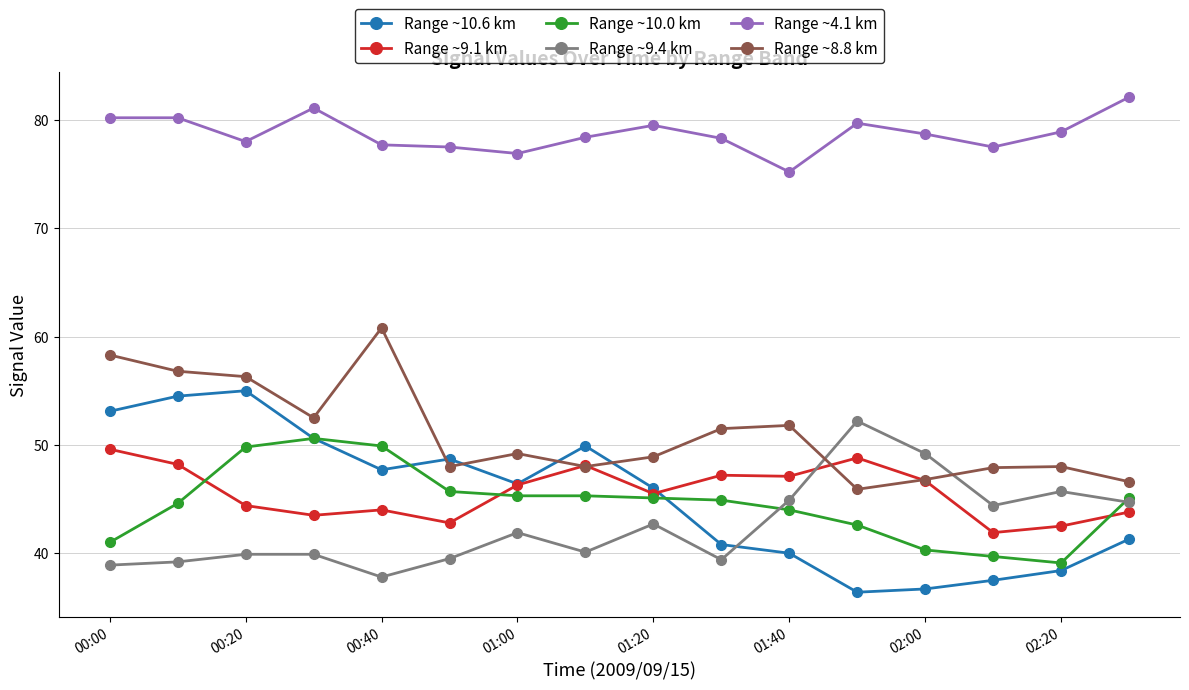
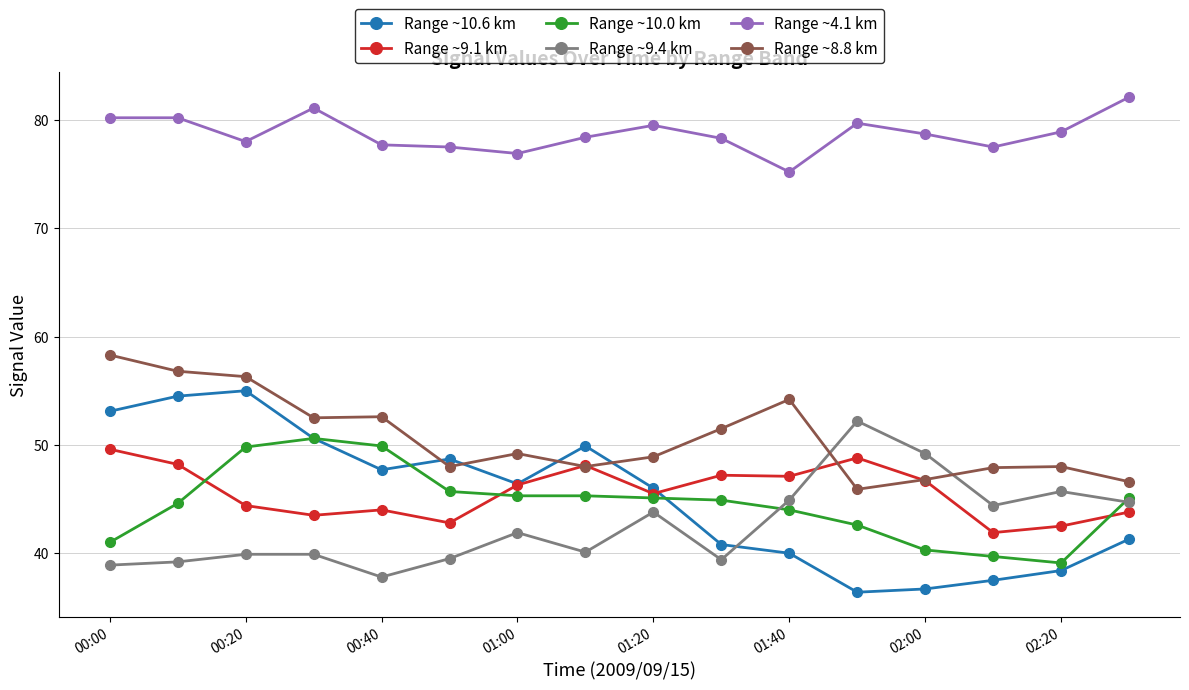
  {
    "Range ~10.6 km": {
      "00:00": 53.1,
      "00:20": 55.0,
      "00:40": 47.7,
      "01:20": 46.0,
      "01:40": 40.0,
      "02:00": 36.7,
      "02:20": 38.4
    },
    "Range ~9.1 km": {
      "00:00": 49.6,
      "00:20": 44.4,
      "00:40": 44.0,
      "01:20": 45.5,
      "01:40": 47.1,
      "02:20": 42.5
    },
    "Range ~10.0 km": {
      "00:00": 41.0,
      "00:20": 49.8,
      "00:40": 49.9,
      "01:00": 45.3,
      "01:20": 45.1,
      "01:40": 44.0,
      "02:00": 40.3,
      "02:20": 39.1
    },
    "Range ~9.4 km": {
      "00:00": 38.9,
      "00:20": 39.9,
      "00:40": 37.8,
      "01:00": 41.9,
-     "01:20": 42.7,
+     "01:20": 43.8,
      "01:40": 44.9,
      "02:00": 49.2,
      "02:20": 45.7
    },
    "Range ~4.1 km": {
      "00:00": 80.2,
      "00:20": 78.0,
      "00:40": 77.7,
      "01:00": 76.9,
      "01:20": 79.5,
      "01:40": 75.2,
      "02:00": 78.7,
      "02:20": 78.9
    },
    "Range ~8.8 km": {
      "00:00": 58.3,
      "00:20": 56.3,
-     "00:40": 60.8,
+     "00:40": 52.6,
      "01:00": 49.2,
      "01:20": 48.9,
-     "01:40": 51.8,
+     "01:40": 54.2,
      "02:20": 48.0
    }
  }
